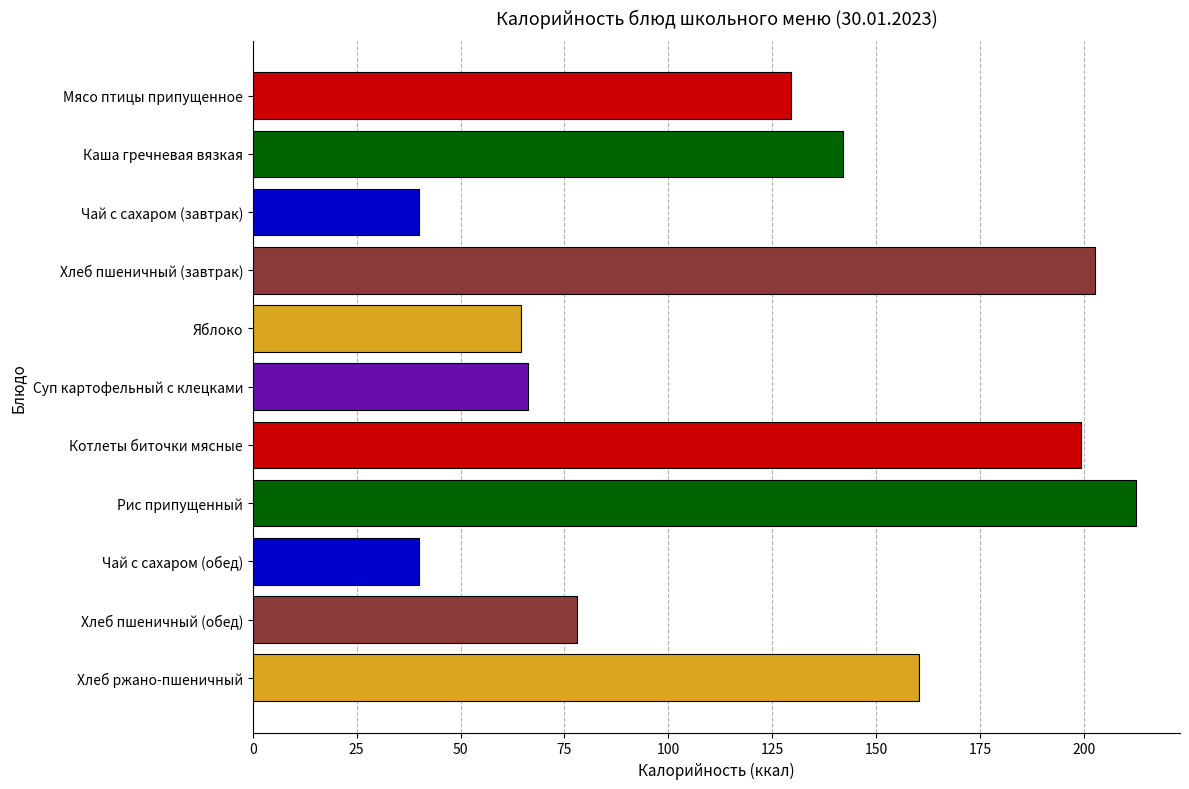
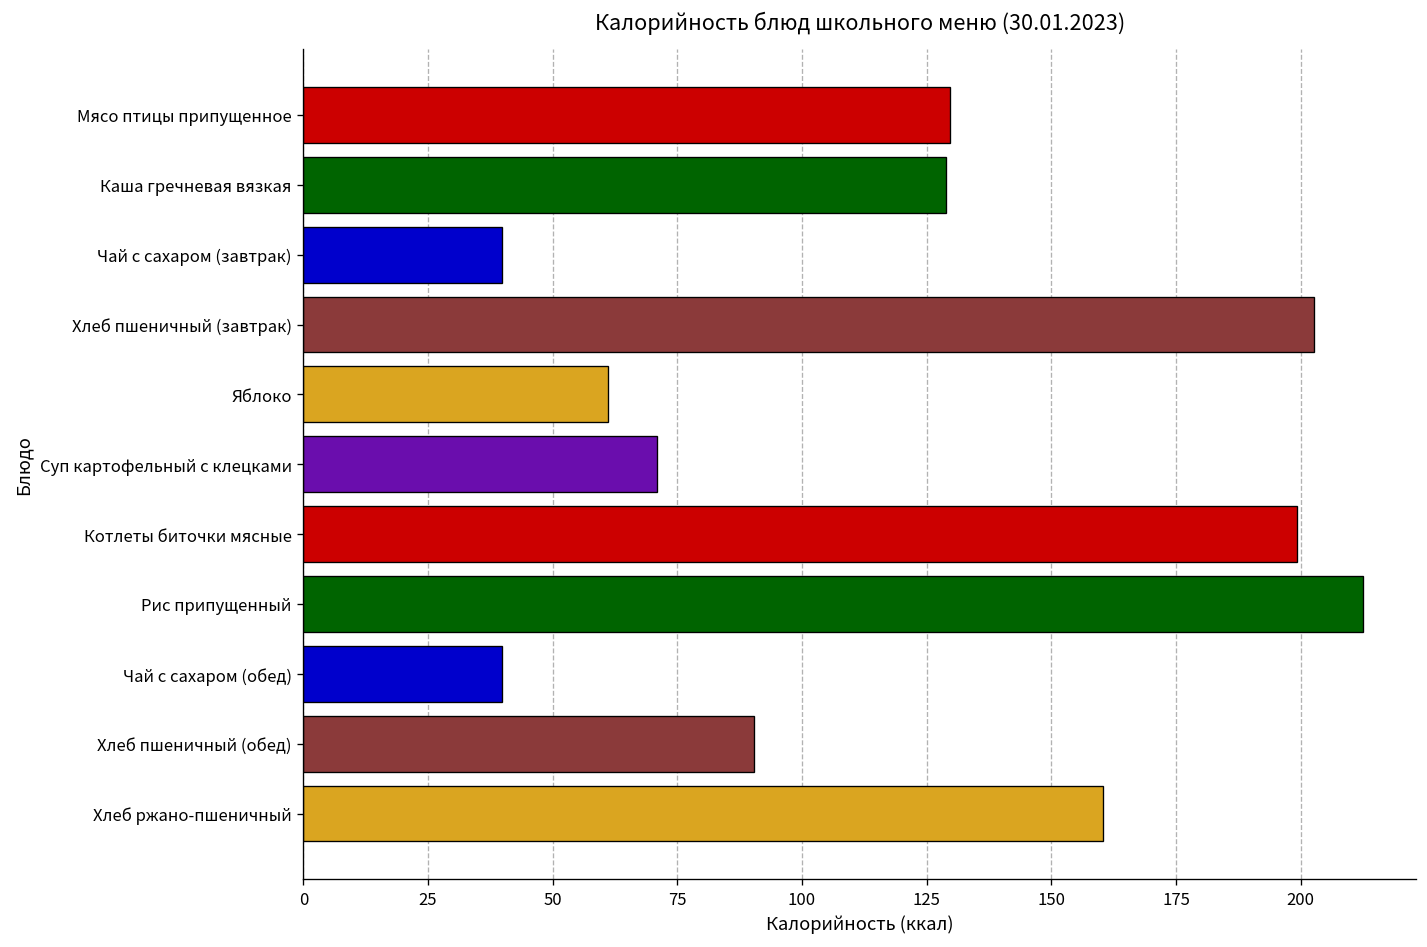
  {
    "Мясо птицы припущенное": 130,
-   "Каша гречневая вязкая": 142,
+   "Каша гречневая вязкая": 129,
    "Чай с сахаром (завтрак)": 40,
    "Хлеб пшеничный (завтрак)": 203,
-   "Яблоко": 65,
-   "Суп картофельный с клецками": 66,
+   "Яблоко": 61,
+   "Суп картофельный с клецками": 71,
    "Котлеты биточки мясные": 199,
    "Рис припущенный": 212,
    "Чай с сахаром (обед)": 40,
-   "Хлеб пшеничный (обед)": 78,
+   "Хлеб пшеничный (обед)": 90,
    "Хлеб ржано-пшеничный": 160
  }
